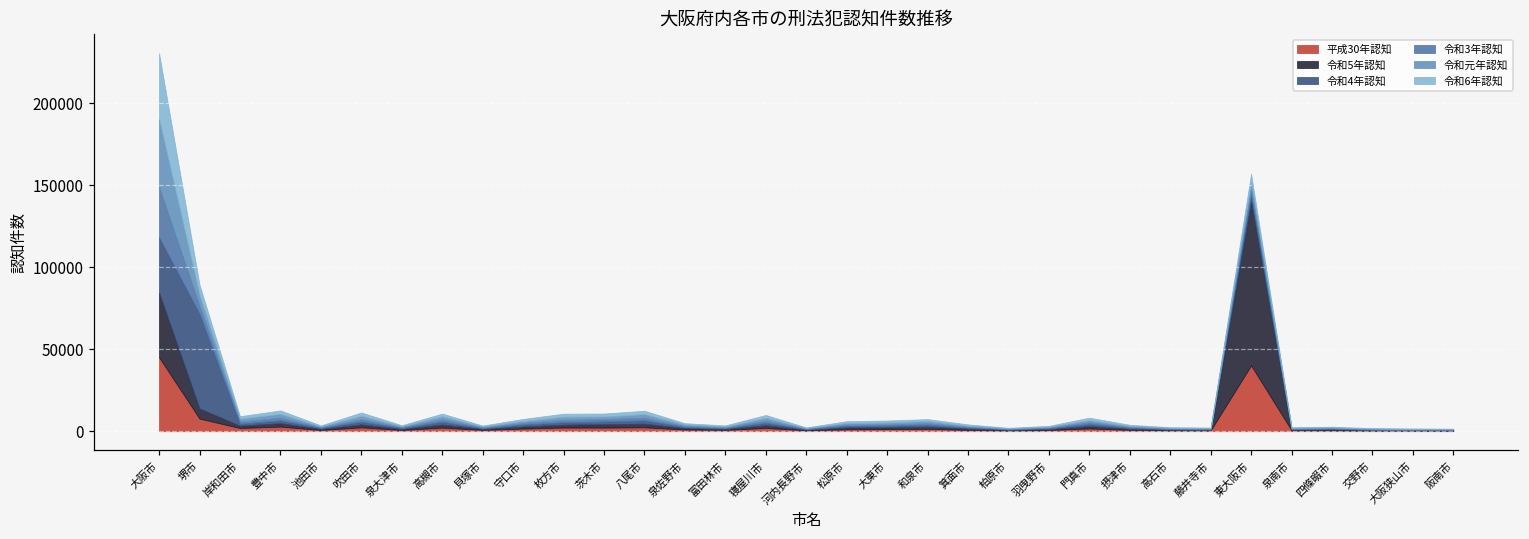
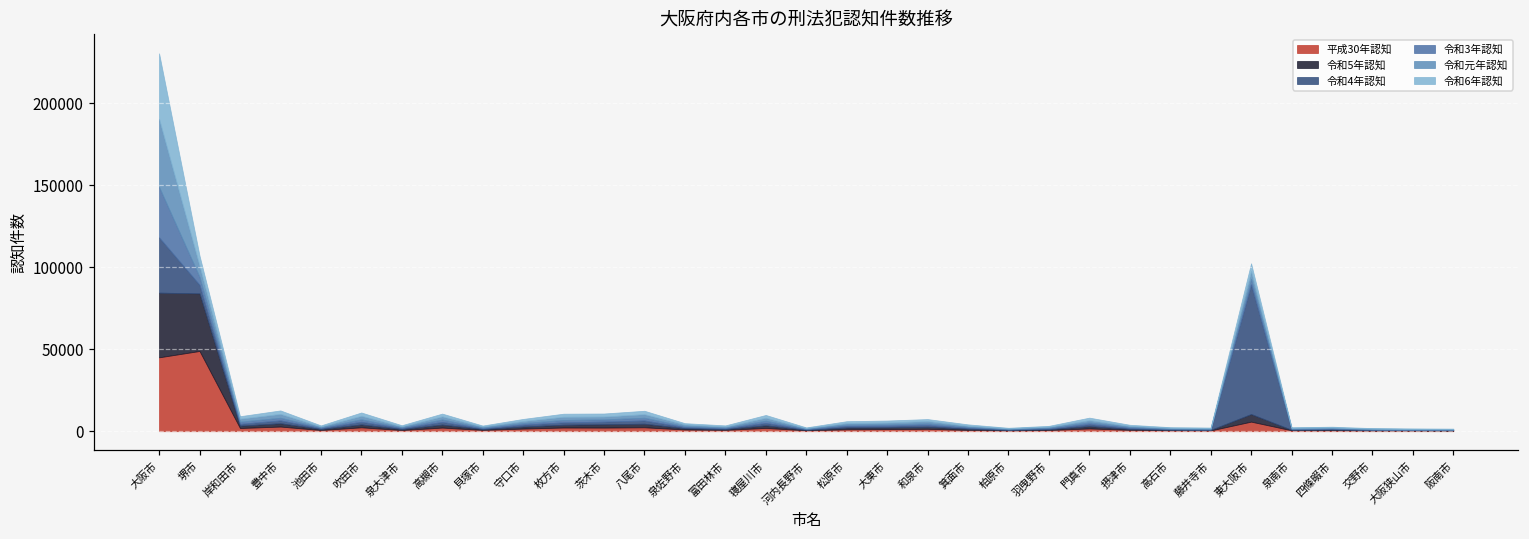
  {
    "平成30年認知": {
      "大阪市": 45000,
-     "堺市": 8000,
+     "堺市": 49000,
      "豊中市": 3000,
      "吹田市": 2000,
      "高槻市": 2000,
      "茨木市": 2000,
      "八尾市": 2000,
-     "東大阪市": 40000
+     "東大阪市": 6000
    },
    "令和5年認知": {
      "大阪市": 39000,
-     "堺市": 6000,
+     "堺市": 35000,
      "八尾市": 2000,
-     "東大阪市": 100000
+     "東大阪市": 5000
    },
    "令和4年認知": {
      "大阪市": 34000,
-     "堺市": 58000,
-     "東大阪市": 4000
+     "堺市": 5000,
+     "東大阪市": 79000
    }
  }
